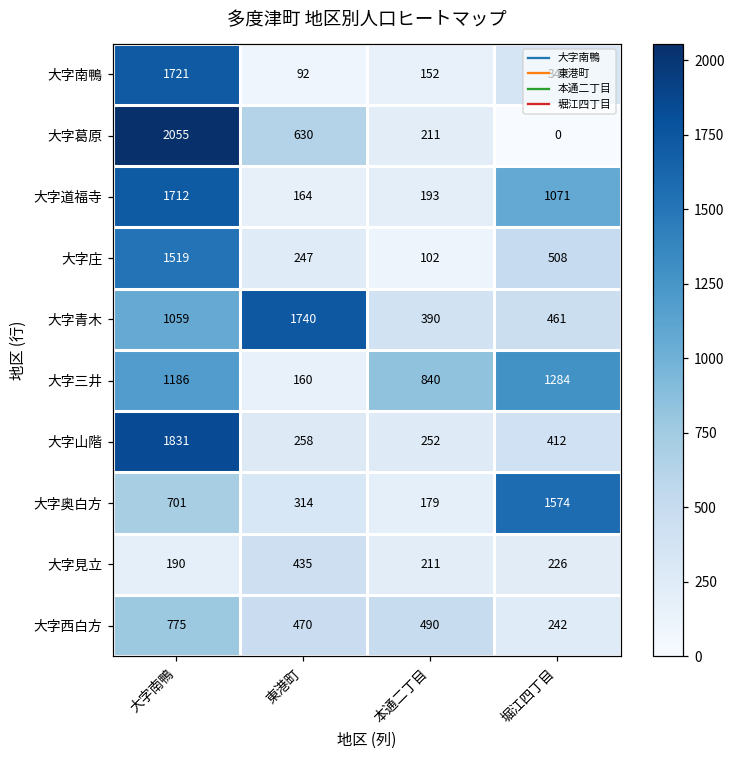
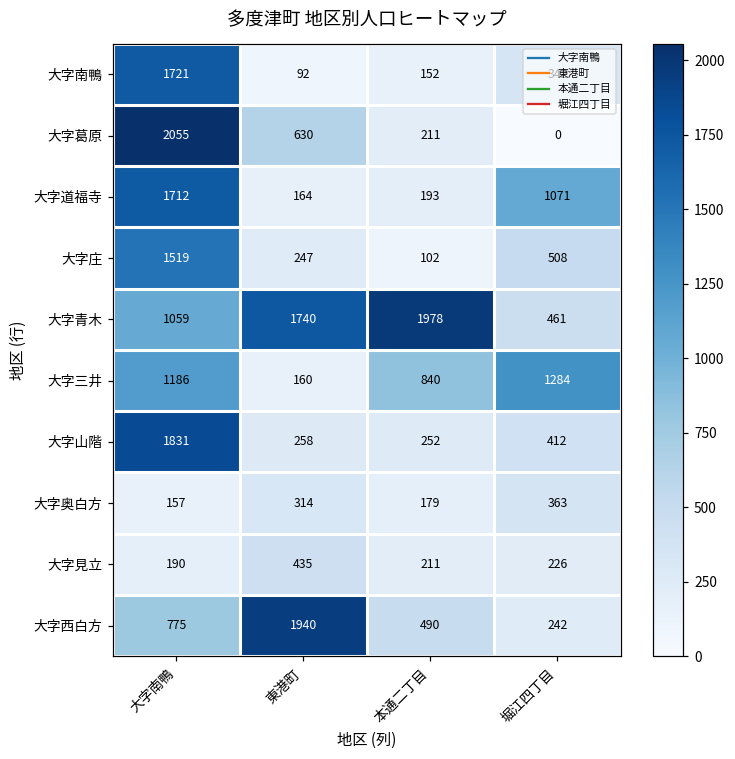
  {
    "大字南鴨": {
      "大字南鴨": 1721,
      "東港町": 92,
      "本通二丁目": 152
    },
    "大字葛原": {
      "大字南鴨": 2055,
      "東港町": 630,
      "本通二丁目": 211,
      "堀江四丁目": 0
    },
    "大字道福寺": {
      "大字南鴨": 1712,
      "東港町": 164,
      "本通二丁目": 193,
      "堀江四丁目": 1071
    },
    "大字庄": {
      "大字南鴨": 1519,
      "東港町": 247,
      "本通二丁目": 102,
      "堀江四丁目": 508
    },
    "大字青木": {
      "大字南鴨": 1059,
      "東港町": 1740,
-     "本通二丁目": 390,
+     "本通二丁目": 1978,
      "堀江四丁目": 461
    },
    "大字三井": {
      "大字南鴨": 1186,
      "東港町": 160,
      "本通二丁目": 840,
      "堀江四丁目": 1284
    },
    "大字山階": {
      "大字南鴨": 1831,
      "東港町": 258,
      "本通二丁目": 252,
      "堀江四丁目": 412
    },
    "大字奥白方": {
-     "大字南鴨": 701,
+     "大字南鴨": 157,
      "東港町": 314,
      "本通二丁目": 179,
-     "堀江四丁目": 1574
+     "堀江四丁目": 363
    },
    "大字見立": {
      "大字南鴨": 190,
      "東港町": 435,
      "本通二丁目": 211,
      "堀江四丁目": 226
    },
    "大字西白方": {
      "大字南鴨": 775,
-     "東港町": 470,
+     "東港町": 1940,
      "本通二丁目": 490,
      "堀江四丁目": 242
    }
  }
